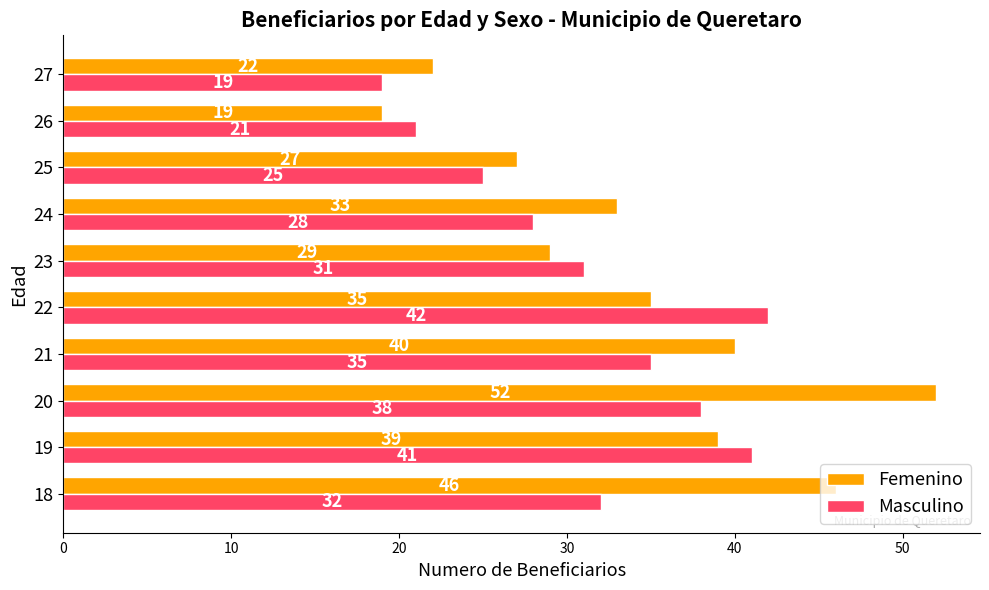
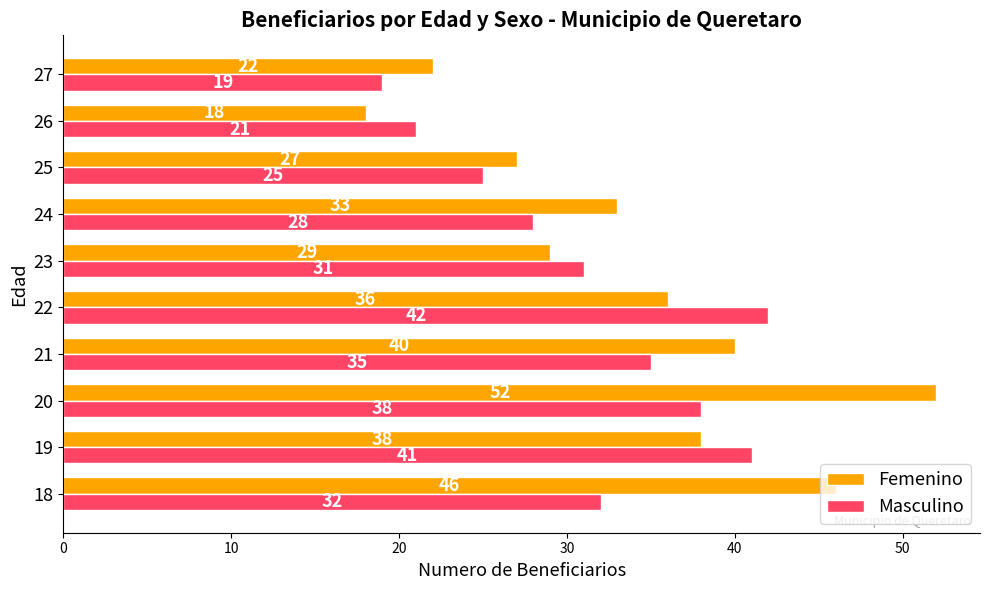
  {
    "Femenino": {
      "27": 22,
-     "26": 19,
+     "26": 18,
      "25": 27,
      "24": 33,
      "23": 29,
-     "22": 35,
+     "22": 36,
      "21": 40,
      "20": 52,
-     "19": 39
+     "19": 38
    },
    "Masculino": {
      "27": 19,
      "26": 21,
      "25": 25,
      "24": 28,
      "23": 31,
      "22": 42,
      "21": 35,
      "20": 38,
      "19": 41,
      "18": 32
    }
  }
